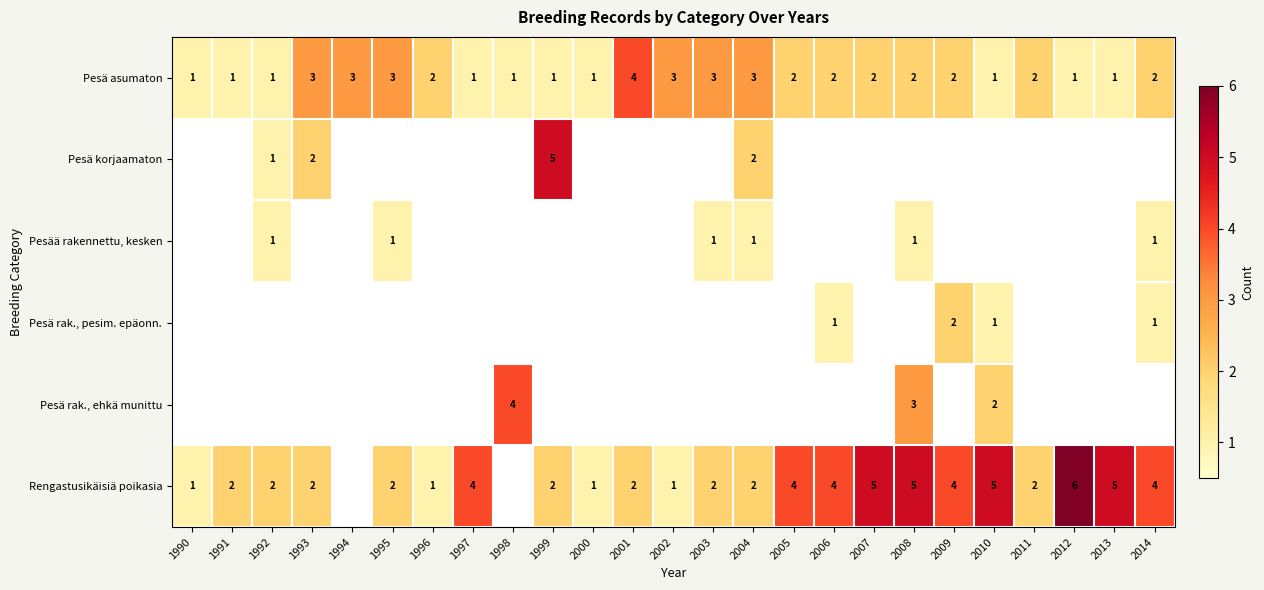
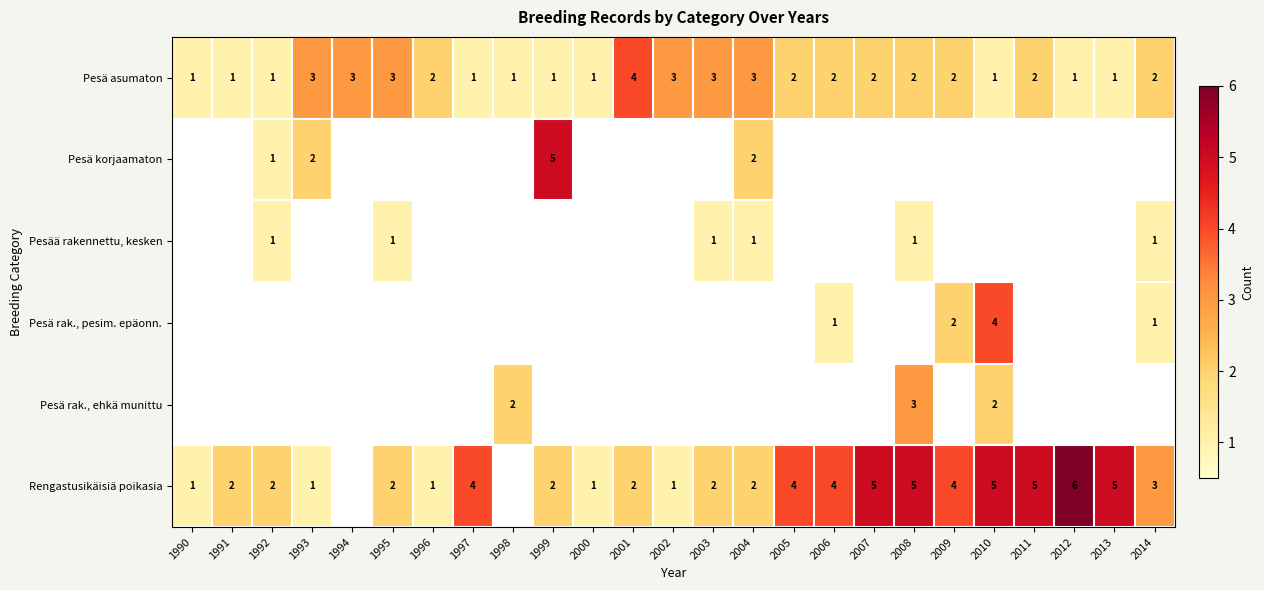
  {
    "Pesä asumaton": {
      "1990": 1,
      "1991": 1,
      "1992": 1,
      "1993": 3,
      "1994": 3,
      "1995": 3,
      "1996": 2,
      "1997": 1,
      "1998": 1,
      "1999": 1,
      "2000": 1,
      "2001": 4,
      "2002": 3,
      "2003": 3,
      "2004": 3,
      "2005": 2,
      "2006": 2,
      "2007": 2,
      "2008": 2,
      "2009": 2,
      "2010": 1,
      "2011": 2,
      "2012": 1,
      "2013": 1,
      "2014": 2
    },
    "Pesä korjaamaton": {
      "1992": 1,
      "1993": 2,
      "1999": 5,
      "2004": 2
    },
    "Pesää rakennettu, kesken": {
      "1992": 1,
      "1995": 1,
      "2003": 1,
      "2004": 1,
      "2008": 1,
      "2014": 1
    },
    "Pesä rak., pesim. epäonn.": {
      "2006": 1,
      "2009": 2,
-     "2010": 1,
+     "2010": 4,
      "2014": 1
    },
    "Pesä rak., ehkä munittu": {
-     "1998": 4,
+     "1998": 2,
      "2008": 3,
      "2010": 2
    },
    "Rengastusikäisiä poikasia": {
      "1990": 1,
      "1991": 2,
      "1992": 2,
-     "1993": 2,
+     "1993": 1,
      "1995": 2,
      "1996": 1,
      "1997": 4,
      "1999": 2,
      "2000": 1,
      "2001": 2,
      "2002": 1,
      "2003": 2,
      "2004": 2,
      "2005": 4,
      "2006": 4,
      "2007": 5,
      "2008": 5,
      "2009": 4,
      "2010": 5,
-     "2011": 2,
+     "2011": 5,
      "2012": 6,
      "2013": 5,
-     "2014": 4
+     "2014": 3
    }
  }
